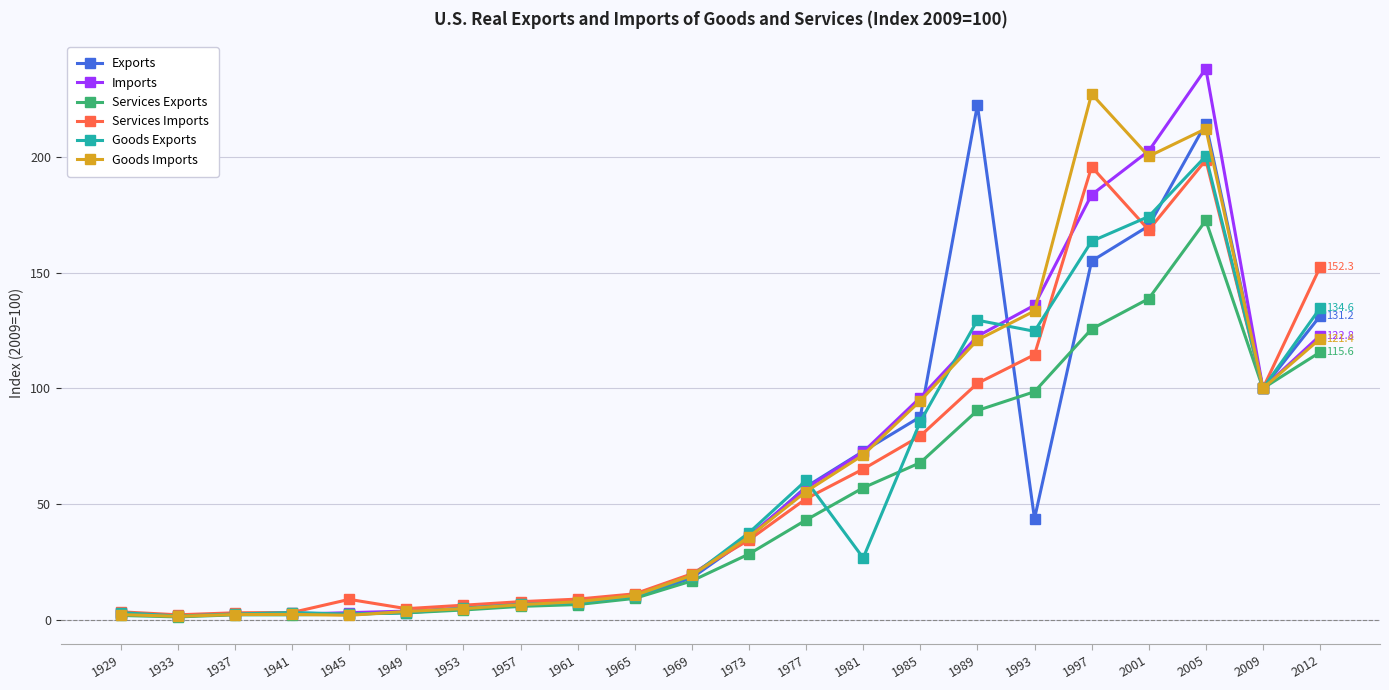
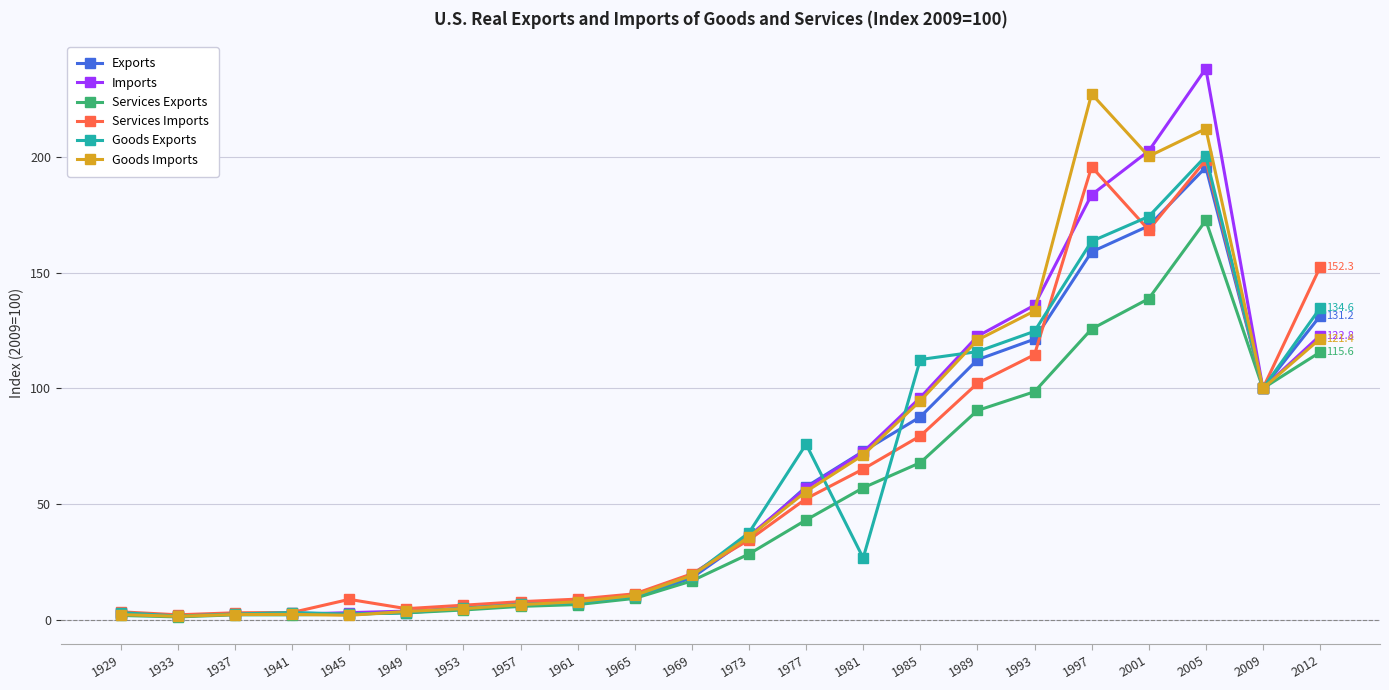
  {
    "Exports": {
      "1985": 88,
-     "1989": 222,
-     "1993": 44,
-     "1997": 155,
+     "1989": 112,
+     "1993": 121,
+     "1997": 159,
      "2001": 170,
-     "2005": 214
+     "2005": 196
    },
    "Imports": {
      "1985": 96,
      "1989": 122,
      "1993": 136,
      "1997": 184,
      "2001": 203,
      "2005": 238
    },
    "Services Exports": {
      "2012": 115.6
    },
    "Services Imports": {
      "2012": 152.3
    },
    "Goods Exports": {
      "1973": 38,
-     "1977": 60,
+     "1977": 76,
      "1981": 27,
-     "1985": 86,
-     "1989": 129,
+     "1985": 112,
+     "1989": 116,
      "1993": 125,
      "1997": 164,
      "2001": 174,
      "2005": 200
    },
    "Goods Imports": {
      "1977": 55,
      "1981": 71,
      "1985": 95,
      "1989": 121,
      "1993": 133,
      "1997": 227,
      "2001": 200,
      "2005": 212
    }
  }
